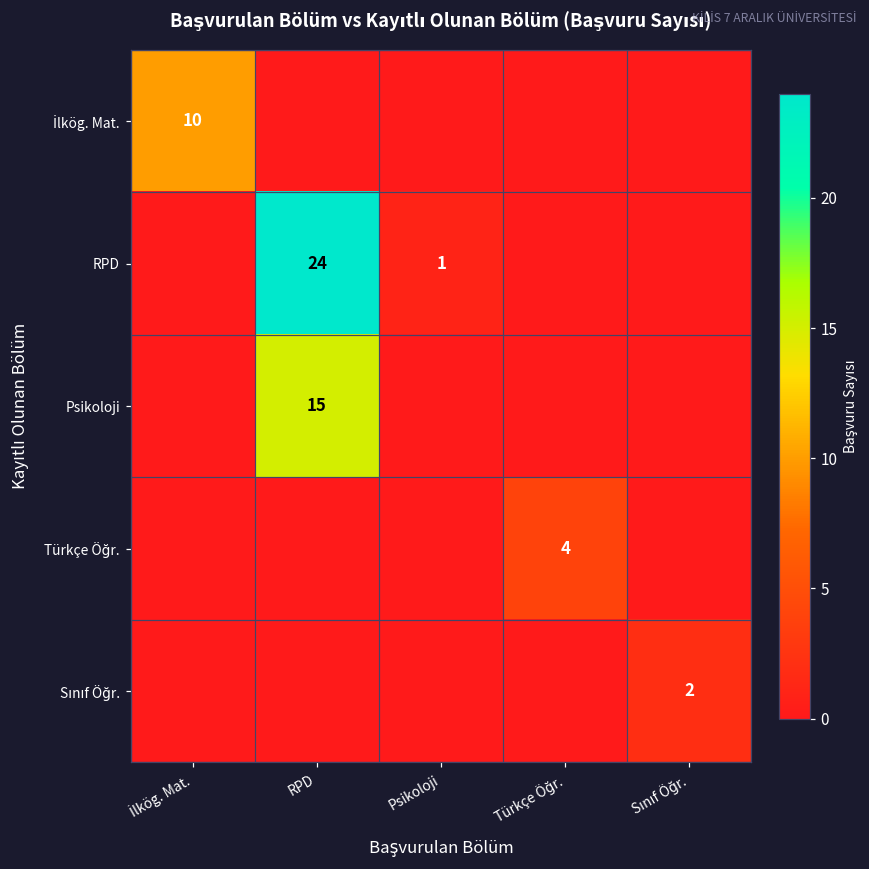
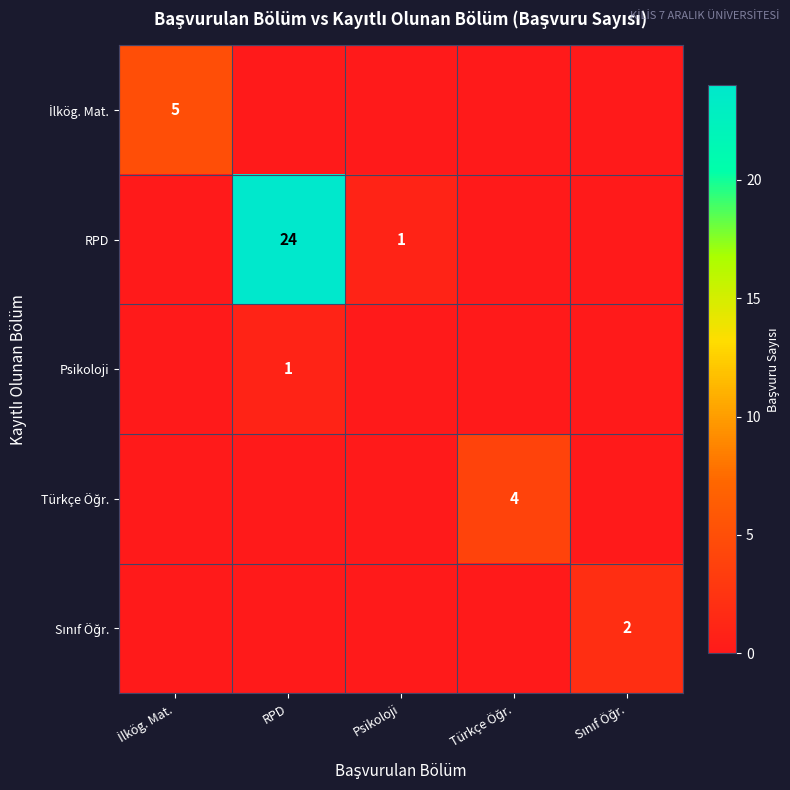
  {
    "İlkög. Mat.": {
-     "İlkög. Mat.": 10
+     "İlkög. Mat.": 5
    },
    "RPD": {
      "RPD": 24,
      "Psikoloji": 1
    },
    "Psikoloji": {
-     "RPD": 15
+     "RPD": 1
    },
    "Türkçe Öğr.": {
      "Türkçe Öğr.": 4
    },
    "Sınıf Öğr.": {
      "Sınıf Öğr.": 2
    }
  }
